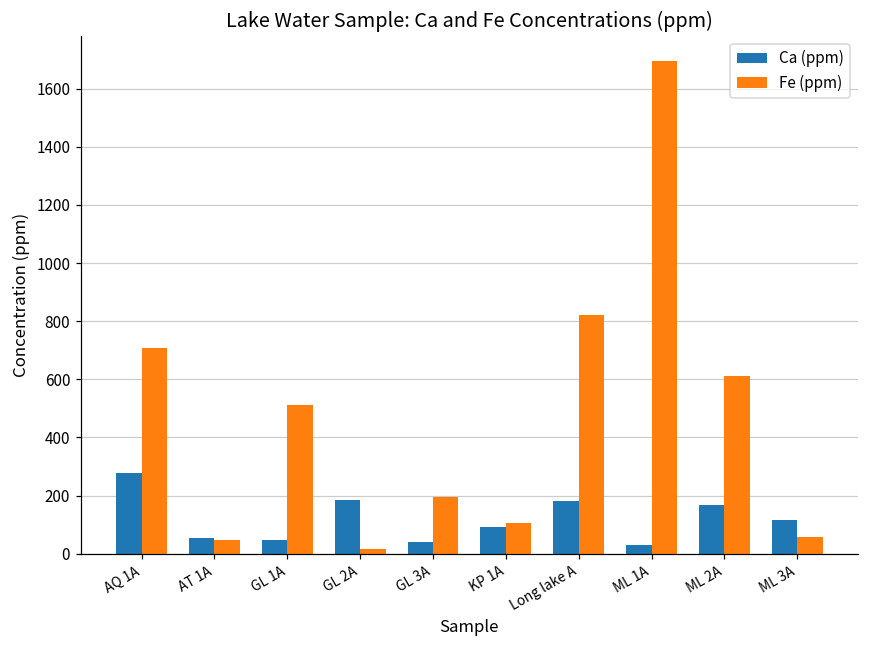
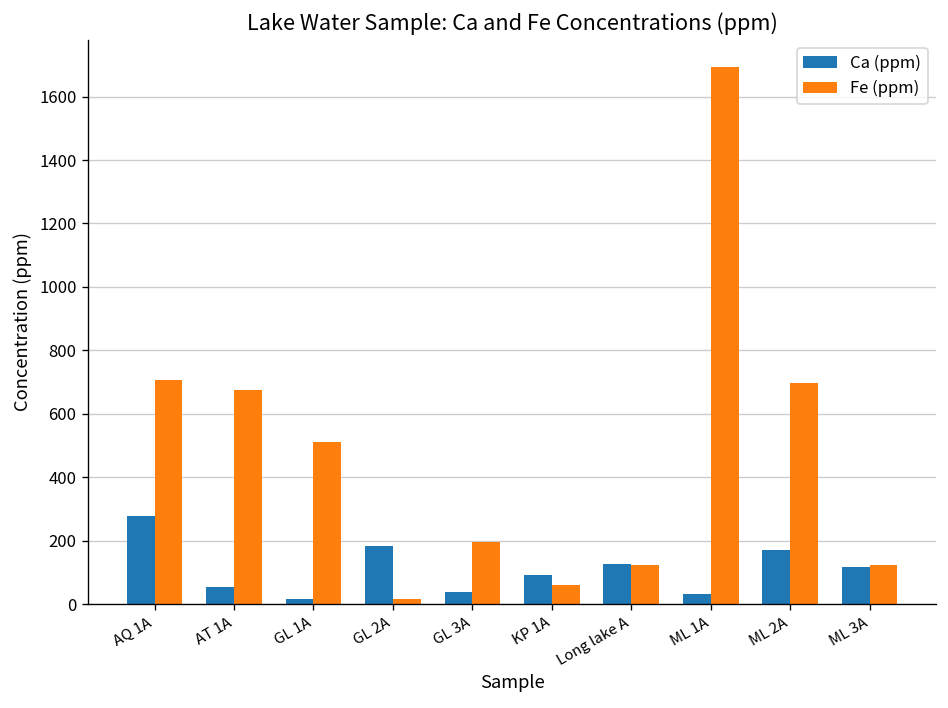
  {
    "Ca (ppm)": {
      "AQ 1A": 280,
      "AT 1A": 50,
-     "GL 1A": 50,
+     "GL 1A": 20,
      "GL 2A": 180,
      "GL 3A": 40,
      "KP 1A": 90,
-     "Long lake A": 180,
+     "Long lake A": 130,
      "ML 1A": 30,
      "ML 2A": 170,
      "ML 3A": 120
    },
    "Fe (ppm)": {
      "AQ 1A": 710,
-     "AT 1A": 50,
+     "AT 1A": 680,
      "GL 1A": 510,
      "GL 2A": 20,
      "GL 3A": 200,
-     "KP 1A": 110,
-     "Long lake A": 820,
+     "KP 1A": 60,
+     "Long lake A": 120,
      "ML 1A": 1700,
-     "ML 2A": 610,
-     "ML 3A": 60
+     "ML 2A": 700,
+     "ML 3A": 120
    }
  }
